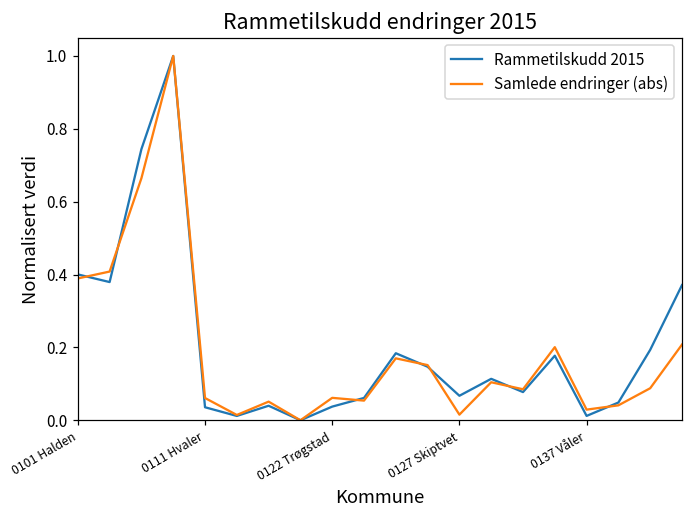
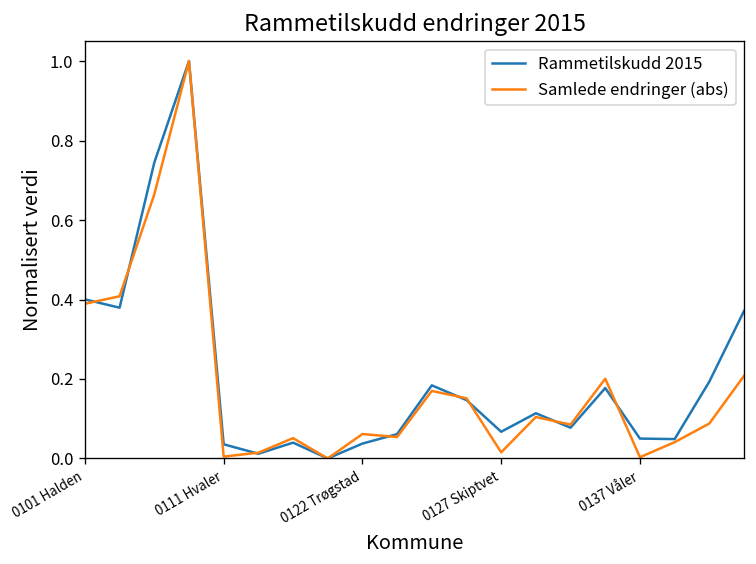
  {
    "Rammetilskudd 2015": {
      "0101 Halden": 0.40,
      "0111 Hvaler": 0.04,
      "0122 Trøgstad": 0.04,
      "0127 Skiptvet": 0.07,
-     "0137 Våler": 0.01
+     "0137 Våler": 0.05
    },
    "Samlede endringer (abs)": {
      "0101 Halden": 0.39,
-     "0111 Hvaler": 0.06,
+     "0111 Hvaler": 0.00,
      "0122 Trøgstad": 0.06,
      "0127 Skiptvet": 0.02,
-     "0137 Våler": 0.03
+     "0137 Våler": 0.00
    }
  }
